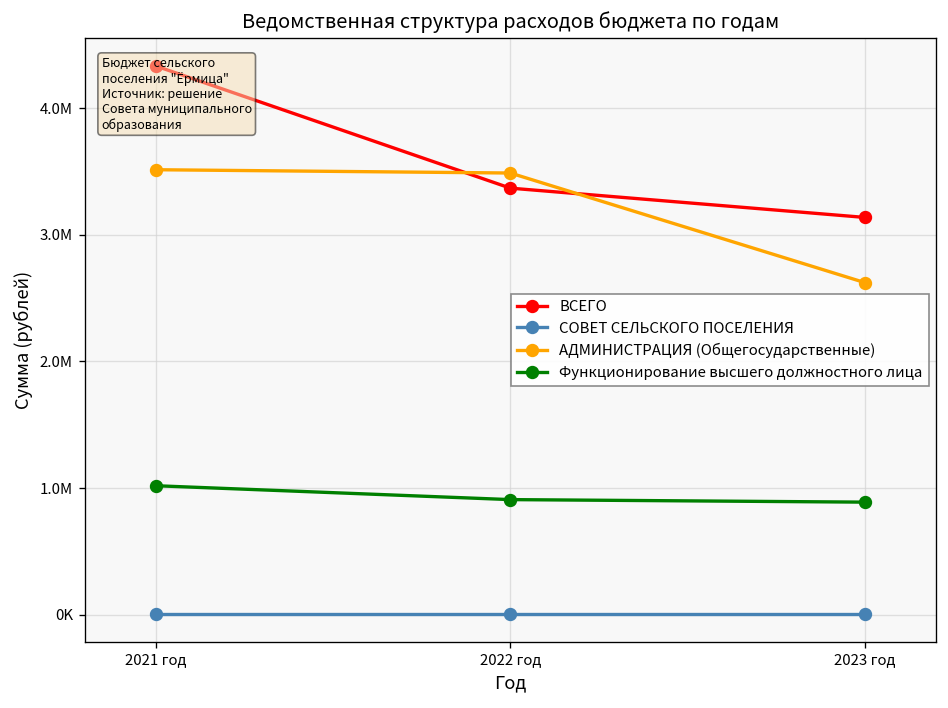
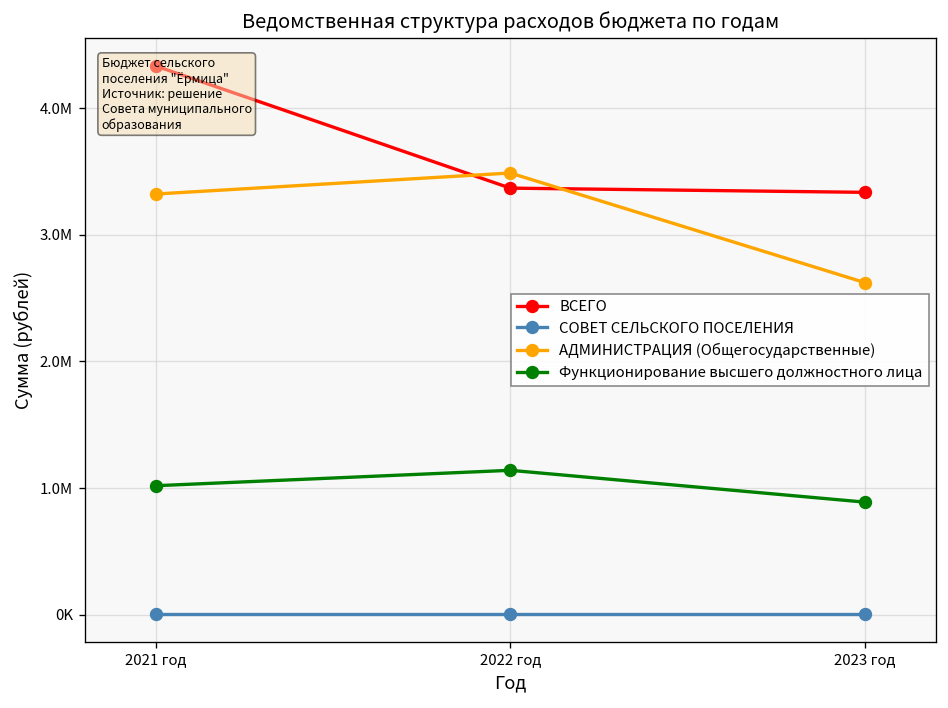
  {
    "ВСЕГО": {
      "2022 год": 3370000,
-     "2023 год": 3140000
+     "2023 год": 3330000
    },
    "СОВЕТ СЕЛЬСКОГО ПОСЕЛЕНИЯ": {
      "2021 год": 10000,
      "2022 год": 10000,
      "2023 год": 10000
    },
    "АДМИНИСТРАЦИЯ (Общегосударственные)": {
-     "2021 год": 3510000,
+     "2021 год": 3320000,
      "2022 год": 3490000,
      "2023 год": 2620000
    },
    "Функционирование высшего должностного лица": {
      "2021 год": 1020000,
-     "2022 год": 910000,
+     "2022 год": 1140000,
      "2023 год": 890000
    }
  }
